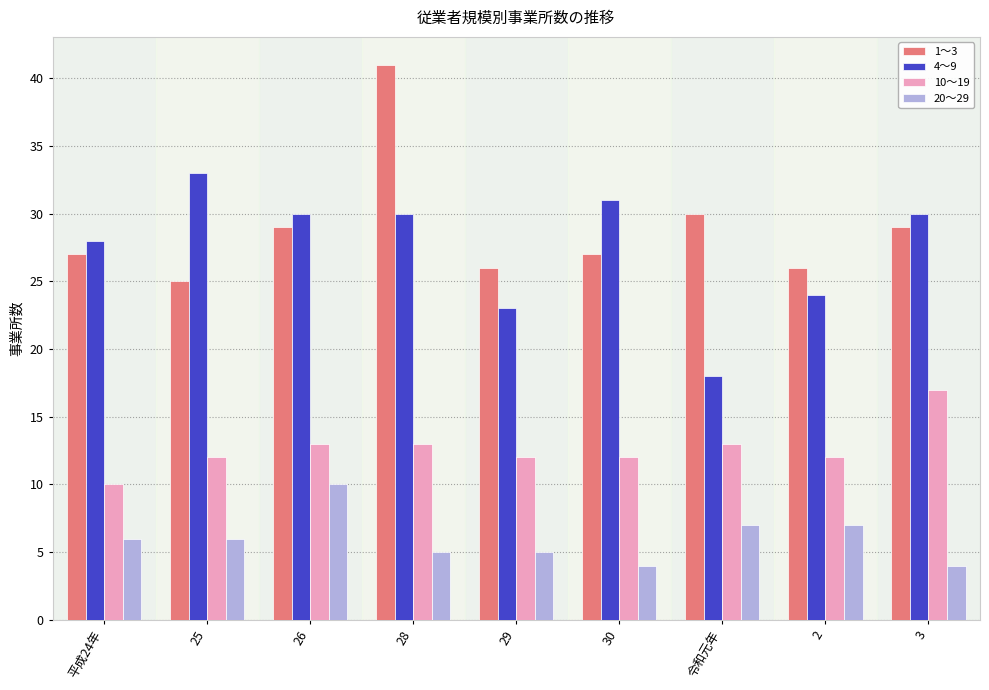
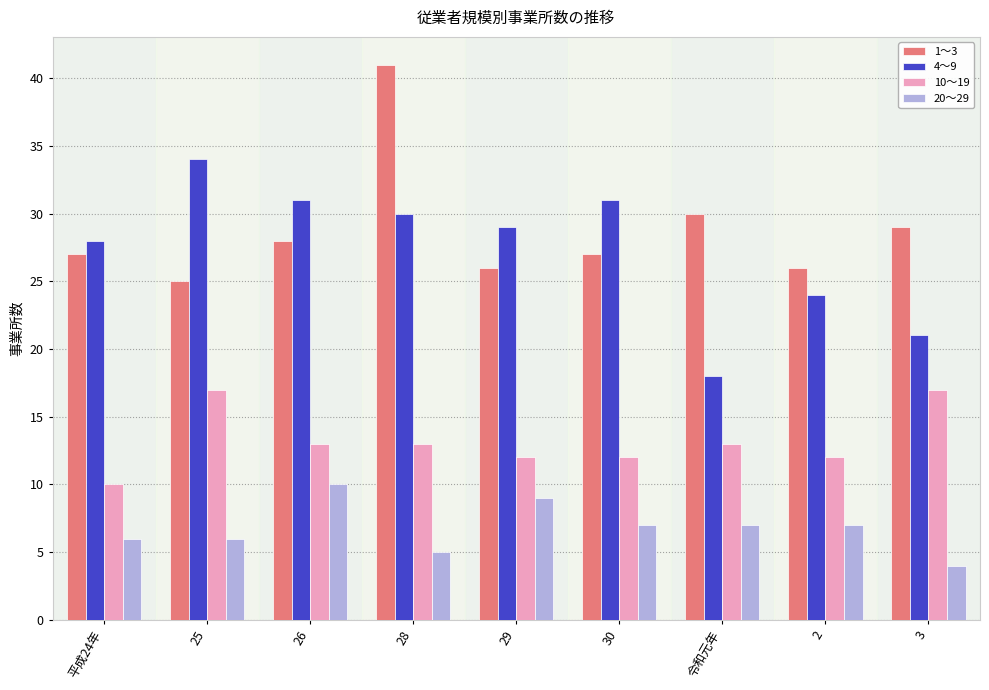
  {
    "1～3": {
      "平成24年": 27,
      "25": 25,
-     "26": 29,
+     "26": 28,
      "28": 41,
      "29": 26,
      "30": 27,
      "令和元年": 30,
      "2": 26,
      "3": 29
    },
    "4～9": {
      "平成24年": 28,
-     "25": 33,
-     "26": 30,
+     "25": 34,
+     "26": 31,
      "28": 30,
-     "29": 23,
+     "29": 29,
      "30": 31,
      "令和元年": 18,
      "2": 24,
-     "3": 30
+     "3": 21
    },
    "10～19": {
      "平成24年": 10,
-     "25": 12,
+     "25": 17,
      "26": 13,
      "28": 13,
      "29": 12,
      "30": 12,
      "令和元年": 13,
      "2": 12,
      "3": 17
    },
    "20～29": {
      "平成24年": 6,
      "25": 6,
      "26": 10,
      "28": 5,
-     "29": 5,
-     "30": 4,
+     "29": 9,
+     "30": 7,
      "令和元年": 7,
      "2": 7,
      "3": 4
    }
  }
